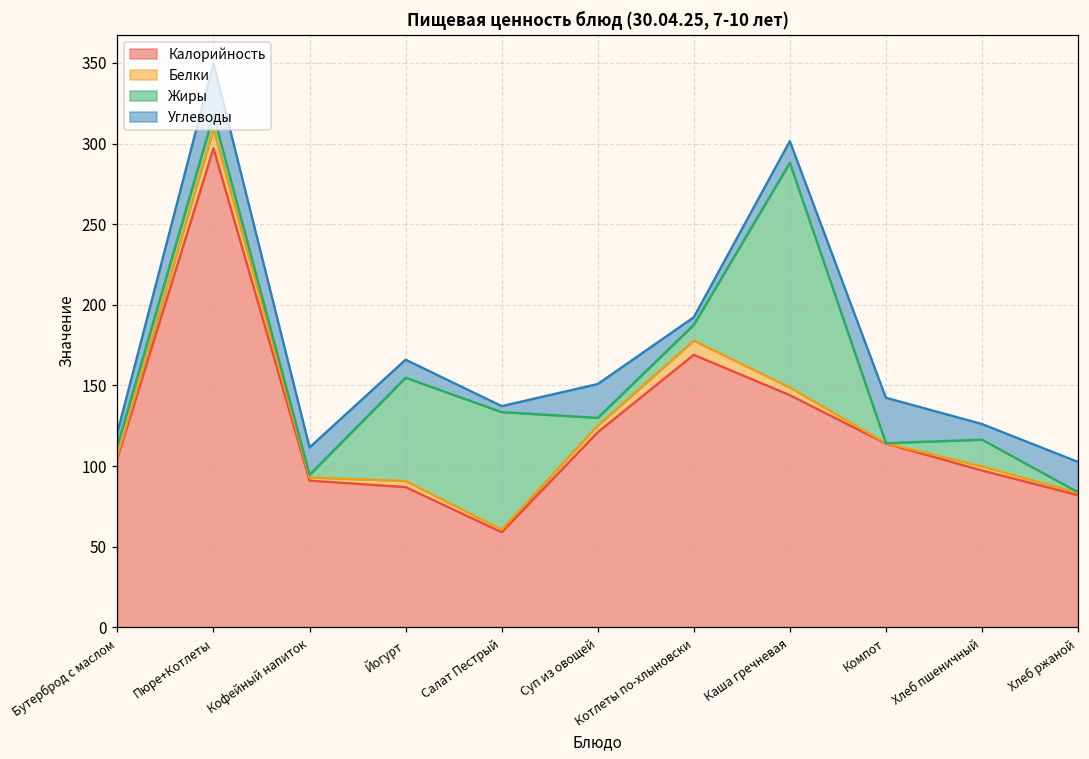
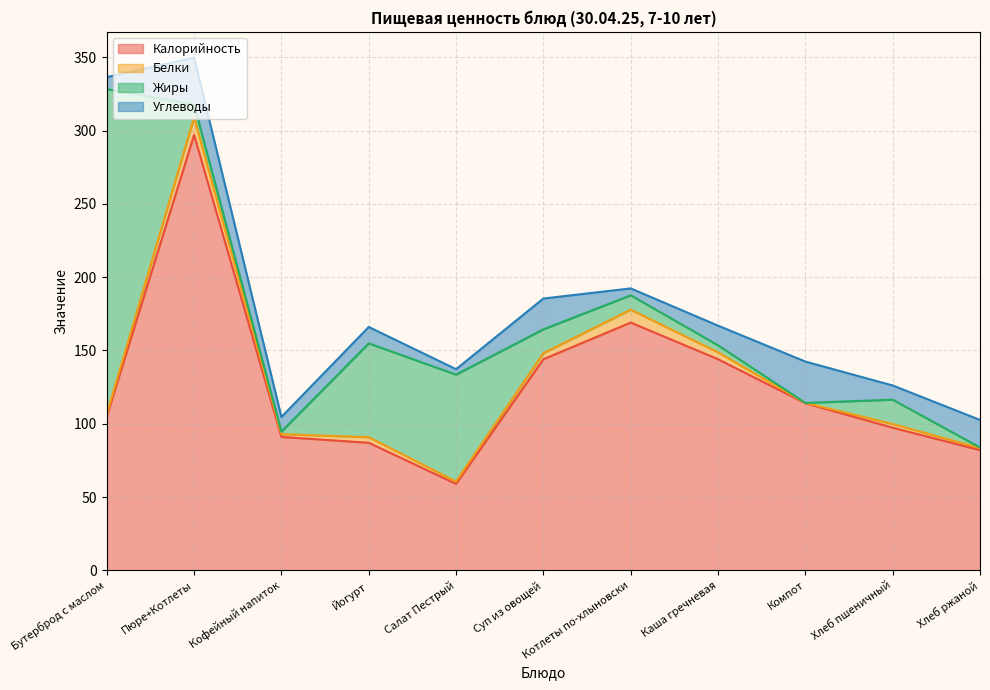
  {
    "Калорийность": {
      "Пюре+Котлеты": 297,
      "Кофейный напиток": 91,
      "Йогурт": 87,
-     "Суп из овощей": 121,
+     "Суп из овощей": 144,
      "Котлеты по-хлыновски": 169,
      "Каша гречневая": 144,
      "Хлеб пшеничный": 97
    },
    "Белки": {
      "Йогурт": 4,
      "Суп из овощей": 4,
      "Котлеты по-хлыновски": 9,
      "Каша гречневая": 5,
      "Хлеб пшеничный": 3
    },
    "Жиры": {
-     "Бутерброд с маслом": 6,
+     "Бутерброд с маслом": 222,
      "Йогурт": 64,
      "Салат Пестрый": 73,
-     "Суп из овощей": 5,
+     "Суп из овощей": 16,
      "Котлеты по-хлыновски": 10,
-     "Каша гречневая": 139,
+     "Каша гречневая": 5,
      "Хлеб пшеничный": 17
    },
    "Углеводы": {
      "Бутерброд с маслом": 8,
-     "Кофейный напиток": 17,
+     "Кофейный напиток": 10,
      "Йогурт": 11,
      "Салат Пестрый": 4,
      "Суп из овощей": 21,
      "Котлеты по-хлыновски": 5,
      "Каша гречневая": 13,
      "Компот": 28,
      "Хлеб пшеничный": 10,
      "Хлеб ржаной": 19
    }
  }
